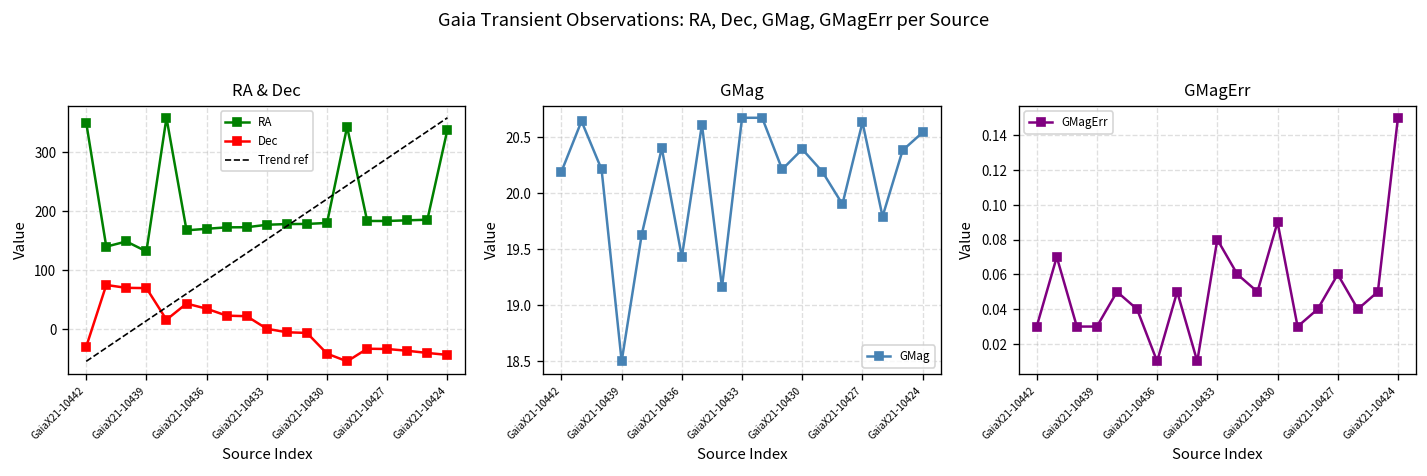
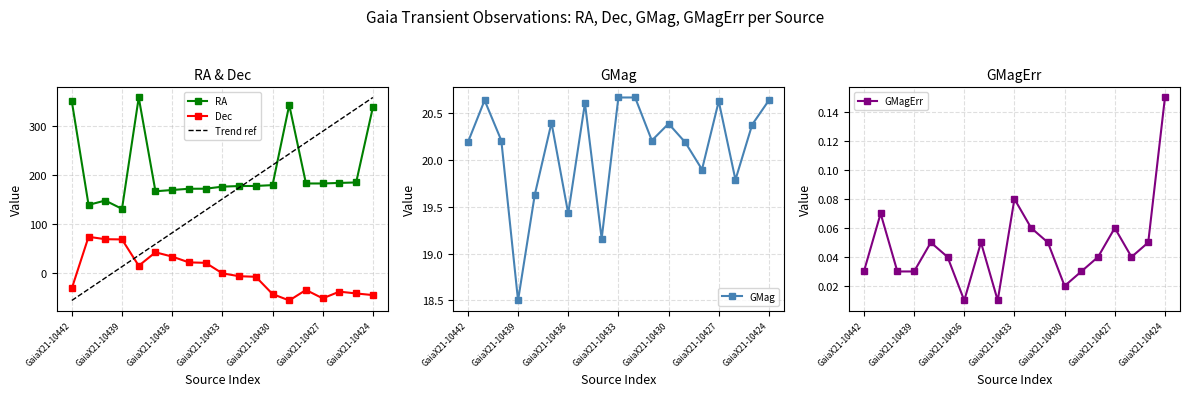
  {
    "RA & Dec": {
      "RA": {
        "GaiaX21-10442": 350,
        "GaiaX21-10439": 130,
        "GaiaX21-10436": 170,
        "GaiaX21-10433": 180,
        "GaiaX21-10430": 180,
        "GaiaX21-10427": 180,
        "GaiaX21-10424": 340
      },
      "Dec": {
        "GaiaX21-10442": -30,
        "GaiaX21-10439": 70,
        "GaiaX21-10436": 30,
        "GaiaX21-10433": 0,
        "GaiaX21-10430": -40,
-       "GaiaX21-10427": -30,
+       "GaiaX21-10427": -50,
        "GaiaX21-10424": -40
      },
      "Trend ref": {
        "GaiaX21-10442": -60,
        "GaiaX21-10424": 360
      }
    },
    "GMag": {
      "GaiaX21-10442": 20.2,
      "GaiaX21-10439": 18.5,
      "GaiaX21-10436": 19.4,
      "GaiaX21-10433": 20.7,
      "GaiaX21-10430": 20.4,
      "GaiaX21-10427": 20.6,
-     "GaiaX21-10424": 20.5
+     "GaiaX21-10424": 20.6
    },
    "GMagErr": {
      "GaiaX21-10442": 0.03,
      "GaiaX21-10439": 0.03,
      "GaiaX21-10436": 0.01,
      "GaiaX21-10433": 0.08,
-     "GaiaX21-10430": 0.09,
+     "GaiaX21-10430": 0.02,
      "GaiaX21-10427": 0.06,
      "GaiaX21-10424": 0.15
    }
  }
